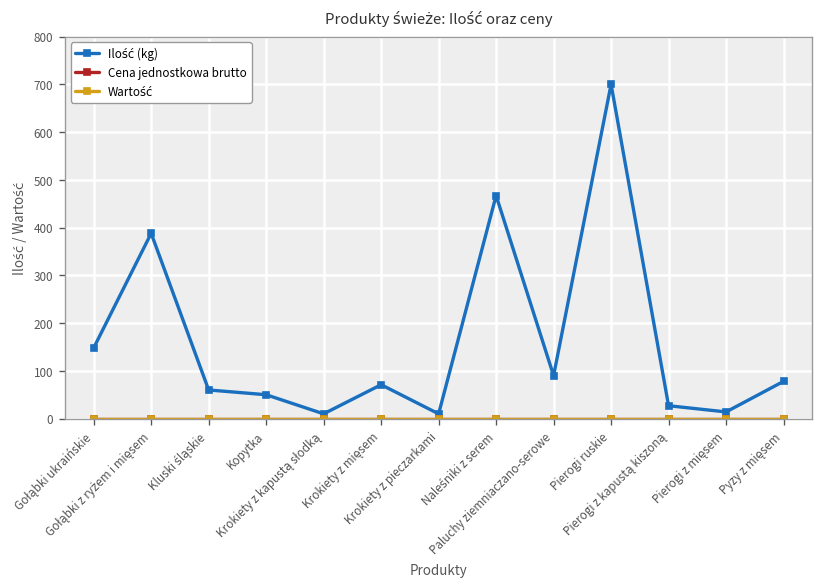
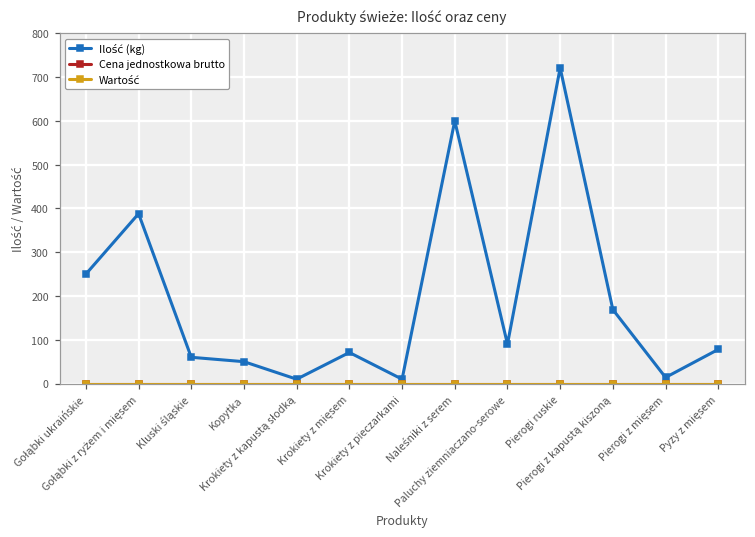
  {
    "Ilość (kg)": {
-     "Gołąbki ukraińskie": 150,
+     "Gołąbki ukraińskie": 250,
      "Gołąbki z ryżem i mięsem": 390,
      "Kluski śląskie": 60,
      "Kopytka": 50,
      "Krokiety z kapustą słodką": 10,
      "Krokiety z mięsem": 70,
      "Krokiety z pieczarkami": 10,
-     "Naleśniki z serem": 470,
+     "Naleśniki z serem": 600,
      "Paluchy ziemniaczano-serowe": 90,
-     "Pierogi ruskie": 700,
-     "Pierogi z kapustą kiszoną": 30,
+     "Pierogi ruskie": 720,
+     "Pierogi z kapustą kiszoną": 170,
      "Pierogi z mięsem": 10,
      "Pyzy z mięsem": 80
    },
    "Wartość": {
      "Gołąbki ukraińskie": 0,
      "Gołąbki z ryżem i mięsem": 0,
      "Kluski śląskie": 0,
      "Kopytka": 0,
      "Krokiety z kapustą słodką": 0,
      "Krokiety z mięsem": 0,
      "Krokiety z pieczarkami": 0,
      "Naleśniki z serem": 0,
      "Paluchy ziemniaczano-serowe": 0,
      "Pierogi ruskie": 0,
      "Pierogi z kapustą kiszoną": 0,
      "Pierogi z mięsem": 0,
      "Pyzy z mięsem": 0
    }
  }
